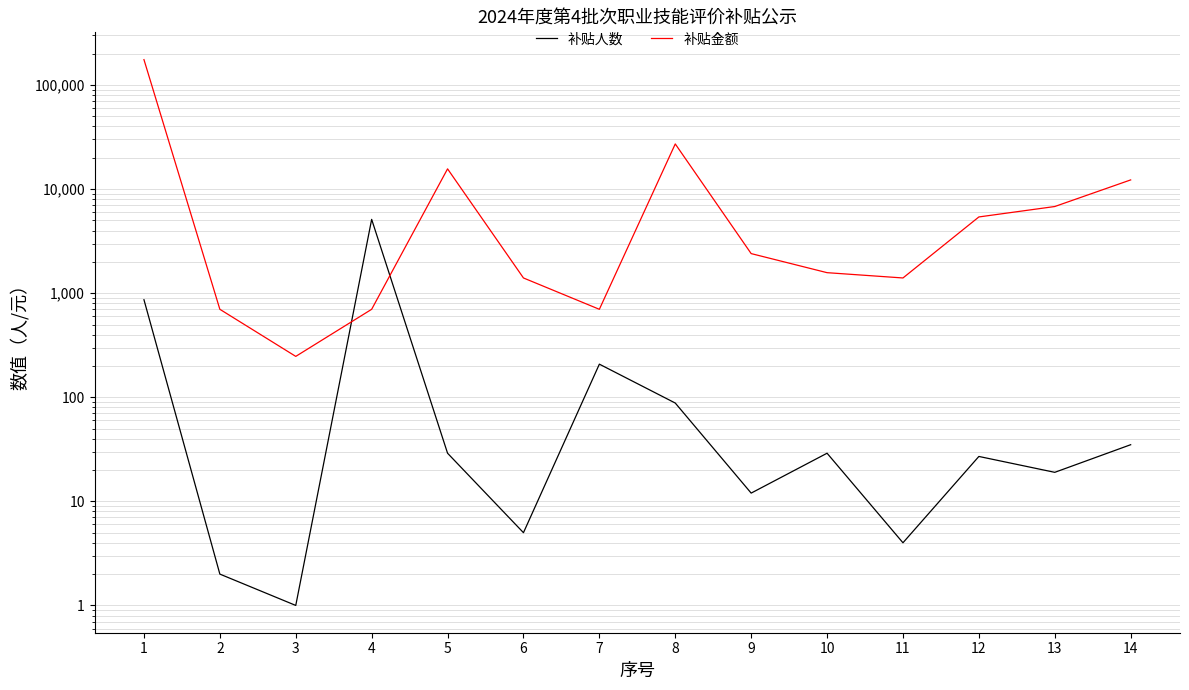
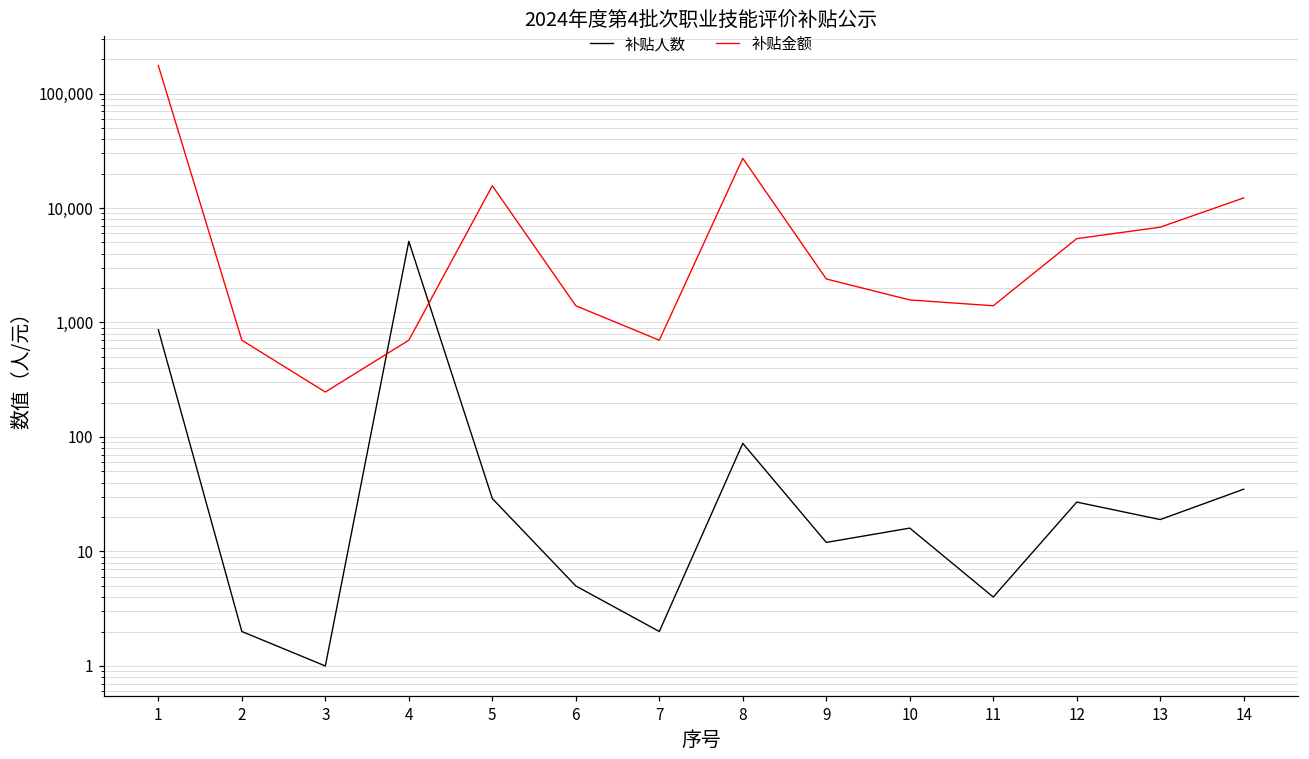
  {
    "补贴人数": {
      "1": "900",
      "2": "2",
      "3": "1",
      "4": "5,000",
      "5": "29",
      "6": "5",
-     "7": "210",
+     "7": "2",
      "8": "90",
      "9": "12",
-     "10": "29",
+     "10": "16",
      "11": "4",
      "12": "27",
      "13": "19",
      "14": "35"
    },
    "补贴金额": {
      "1": "180,000",
      "2": "700",
      "3": "250",
      "4": "700",
      "5": "16,000",
      "6": "1,400",
      "7": "700",
      "8": "27,000",
      "9": "2,400",
      "10": "1,600",
      "11": "1,400",
      "12": "5,000",
      "13": "7,000",
      "14": "12,000"
    }
  }
